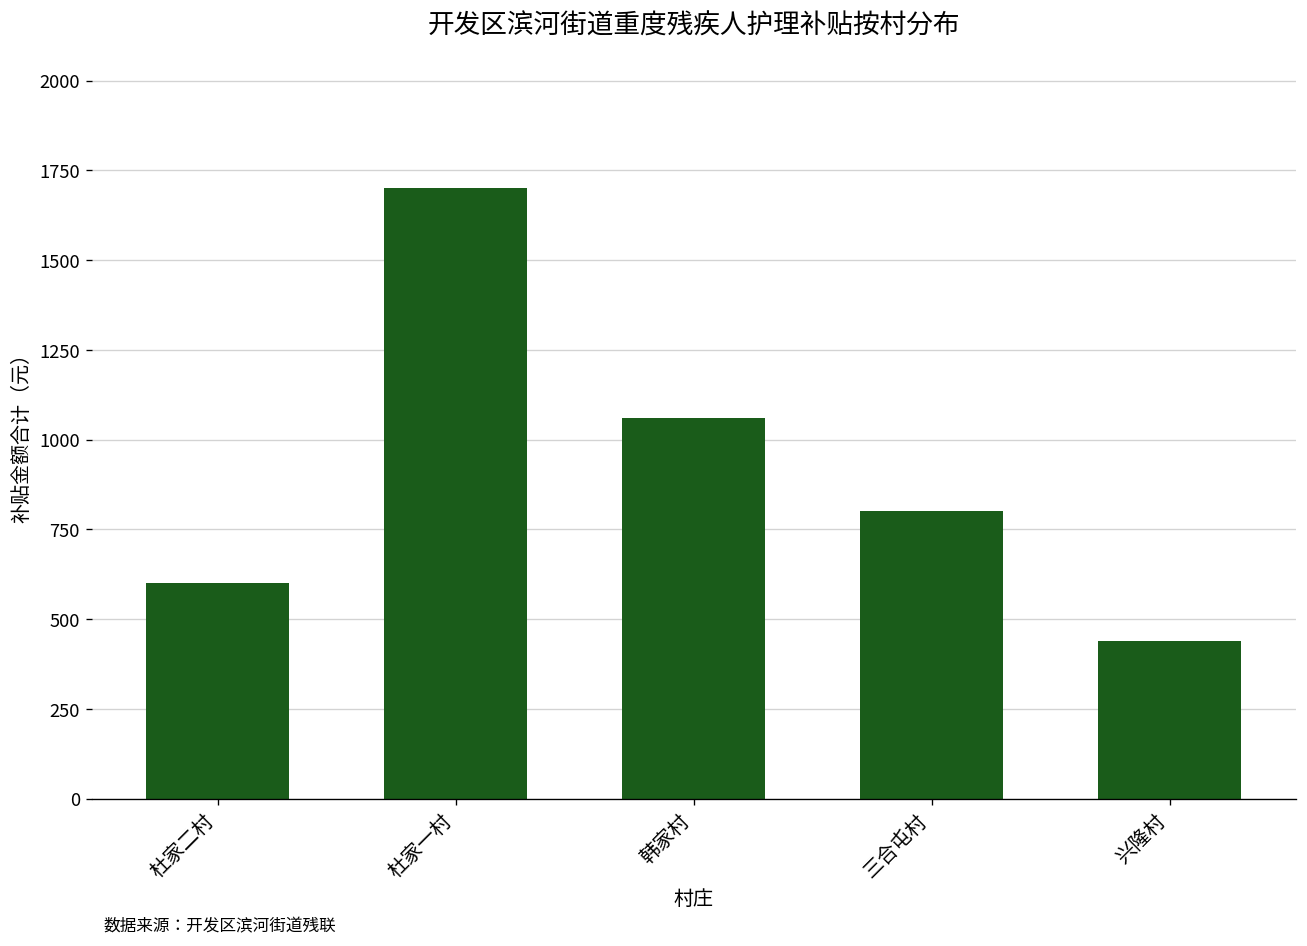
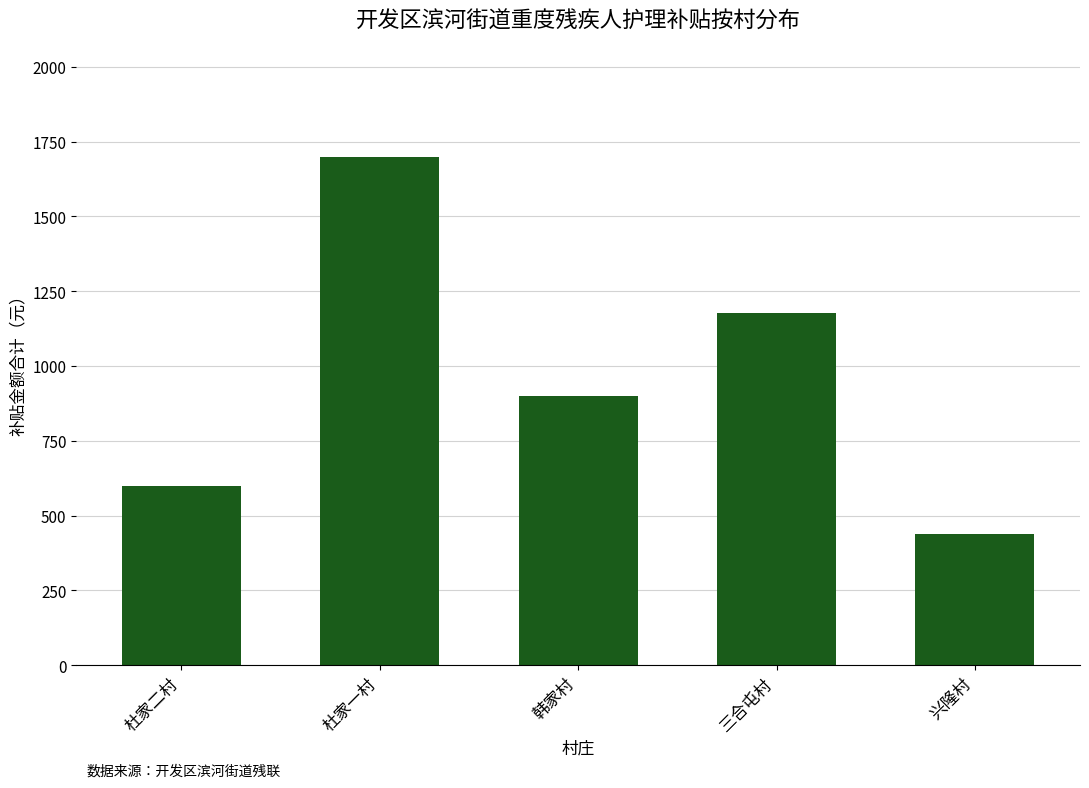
  {
    "杜家二村": 600,
    "杜家一村": 1700,
-   "韩家村": 1060,
-   "三合屯村": 800,
+   "韩家村": 900,
+   "三合屯村": 1180,
    "兴隆村": 440
  }
